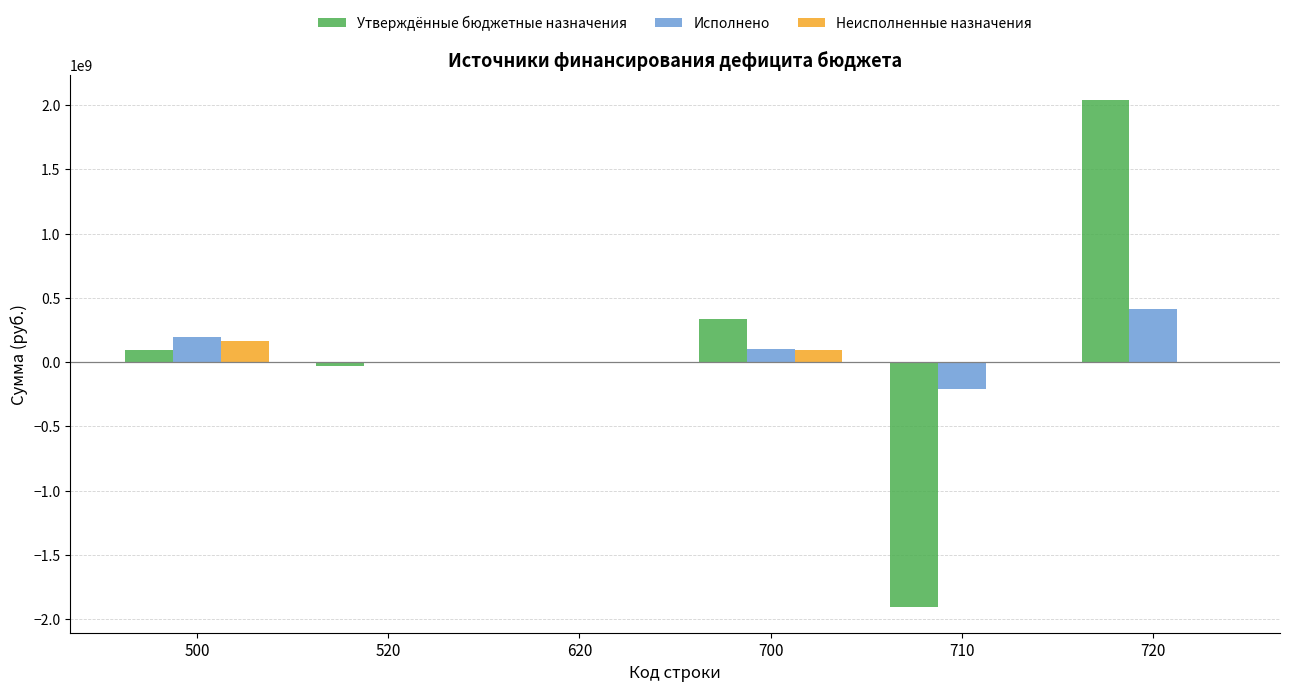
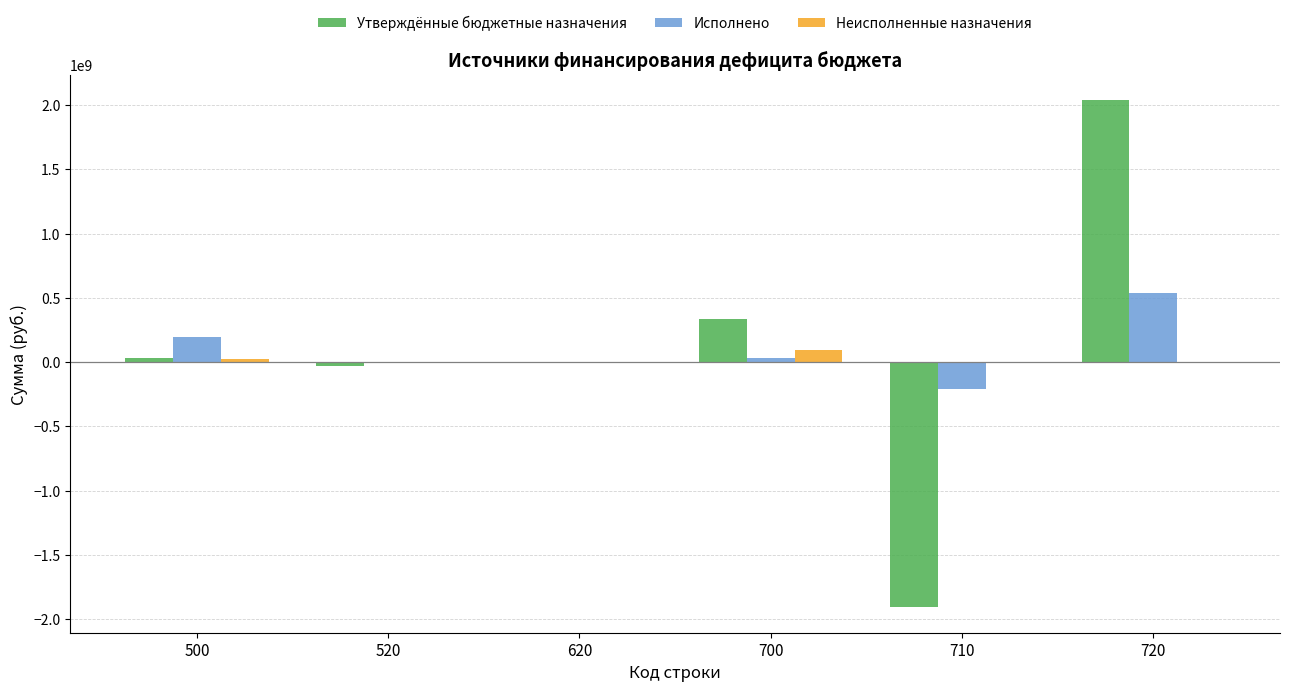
  {
    "Утверждённые бюджетные назначения": {
-     "500": 100000000,
+     "500": 30000000,
      "520": -30000000,
      "620": 0,
      "700": 330000000,
      "710": -1910000000,
      "720": 2040000000
    },
    "Исполнено": {
      "500": 200000000,
      "520": 0,
      "620": 0,
-     "700": 100000000,
+     "700": 30000000,
      "710": -210000000,
-     "720": 410000000
+     "720": 540000000
    },
    "Неисполненные назначения": {
-     "500": 160000000,
+     "500": 20000000,
      "520": 0,
      "620": 0,
      "700": 90000000,
      "710": 0,
      "720": 0
    }
  }
